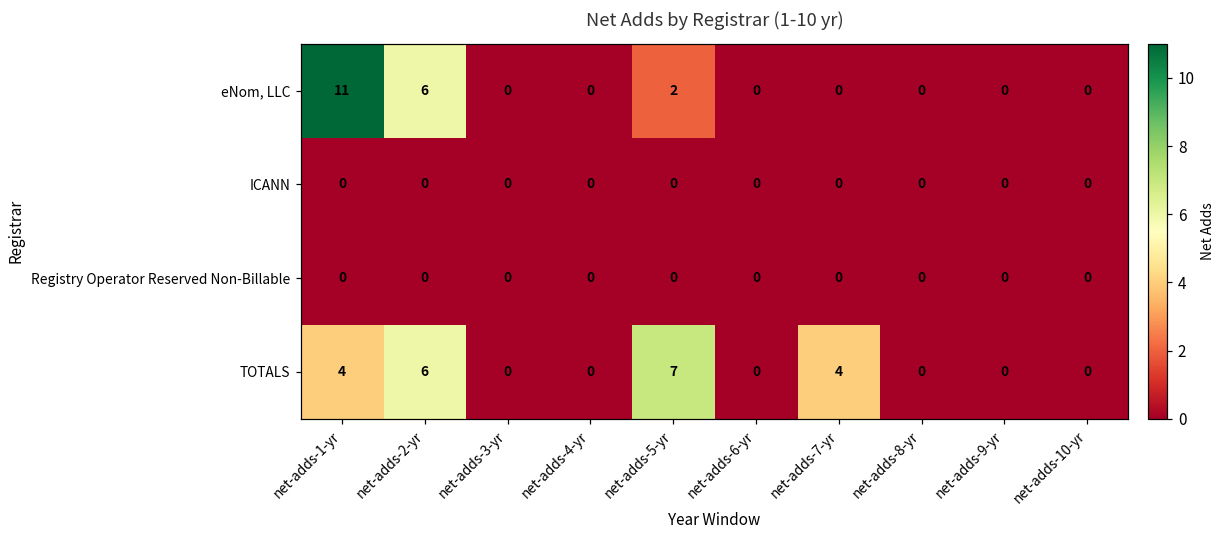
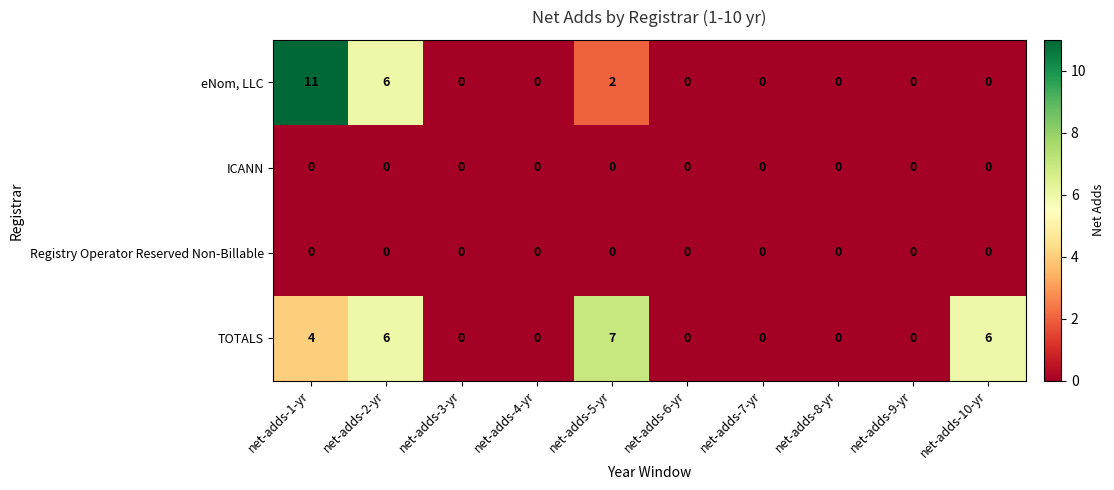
  {
    "eNom, LLC": {
      "net-adds-1-yr": 11,
      "net-adds-2-yr": 6,
      "net-adds-3-yr": 0,
      "net-adds-4-yr": 0,
      "net-adds-5-yr": 2,
      "net-adds-6-yr": 0,
      "net-adds-7-yr": 0,
      "net-adds-8-yr": 0,
      "net-adds-9-yr": 0,
      "net-adds-10-yr": 0
    },
    "ICANN": {
      "net-adds-1-yr": 0,
      "net-adds-2-yr": 0,
      "net-adds-3-yr": 0,
      "net-adds-4-yr": 0,
      "net-adds-5-yr": 0,
      "net-adds-6-yr": 0,
      "net-adds-7-yr": 0,
      "net-adds-8-yr": 0,
      "net-adds-9-yr": 0,
      "net-adds-10-yr": 0
    },
    "Registry Operator Reserved Non-Billable": {
      "net-adds-1-yr": 0,
      "net-adds-2-yr": 0,
      "net-adds-3-yr": 0,
      "net-adds-4-yr": 0,
      "net-adds-5-yr": 0,
      "net-adds-6-yr": 0,
      "net-adds-7-yr": 0,
      "net-adds-8-yr": 0,
      "net-adds-9-yr": 0,
      "net-adds-10-yr": 0
    },
    "TOTALS": {
      "net-adds-1-yr": 4,
      "net-adds-2-yr": 6,
      "net-adds-3-yr": 0,
      "net-adds-4-yr": 0,
      "net-adds-5-yr": 7,
      "net-adds-6-yr": 0,
-     "net-adds-7-yr": 4,
+     "net-adds-7-yr": 0,
      "net-adds-8-yr": 0,
      "net-adds-9-yr": 0,
-     "net-adds-10-yr": 0
+     "net-adds-10-yr": 6
    }
  }
